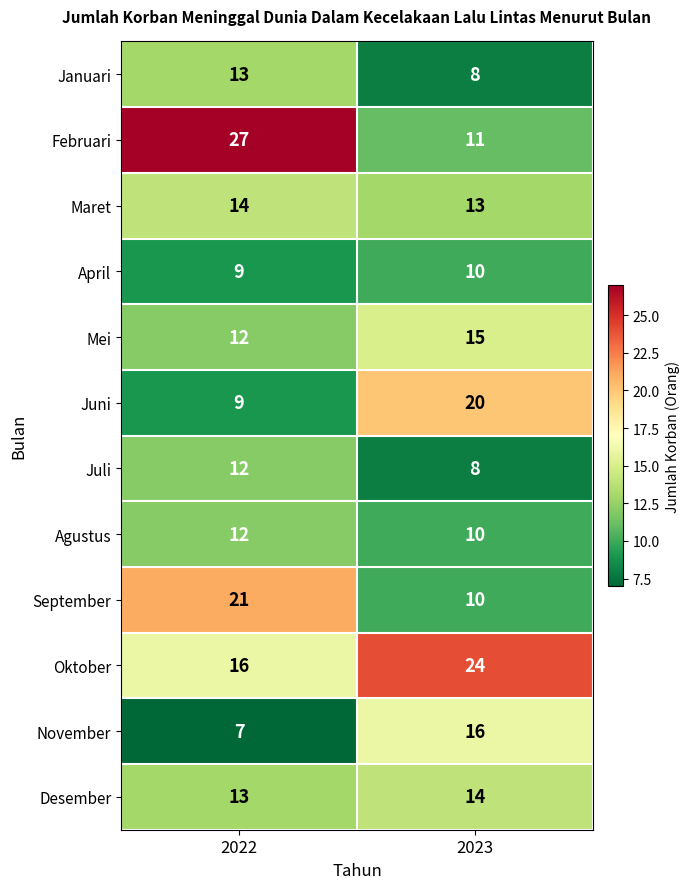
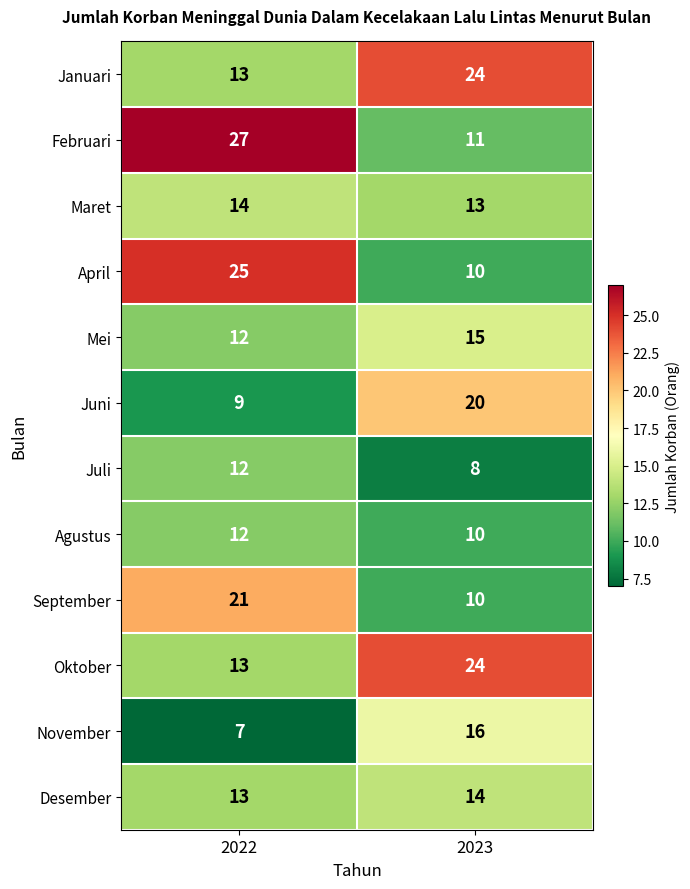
  {
    "Januari": {
      "2022": 13,
-     "2023": 8
+     "2023": 24
    },
    "Februari": {
      "2022": 27,
      "2023": 11
    },
    "Maret": {
      "2022": 14,
      "2023": 13
    },
    "April": {
-     "2022": 9,
+     "2022": 25,
      "2023": 10
    },
    "Mei": {
      "2022": 12,
      "2023": 15
    },
    "Juni": {
      "2022": 9,
      "2023": 20
    },
    "Juli": {
      "2022": 12,
      "2023": 8
    },
    "Agustus": {
      "2022": 12,
      "2023": 10
    },
    "September": {
      "2022": 21,
      "2023": 10
    },
    "Oktober": {
-     "2022": 16,
+     "2022": 13,
      "2023": 24
    },
    "November": {
      "2022": 7,
      "2023": 16
    },
    "Desember": {
      "2022": 13,
      "2023": 14
    }
  }
